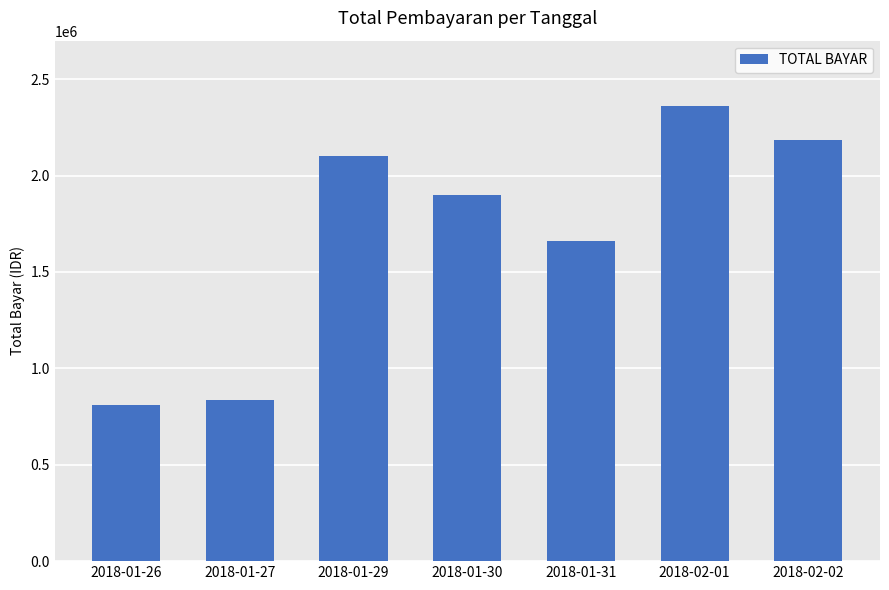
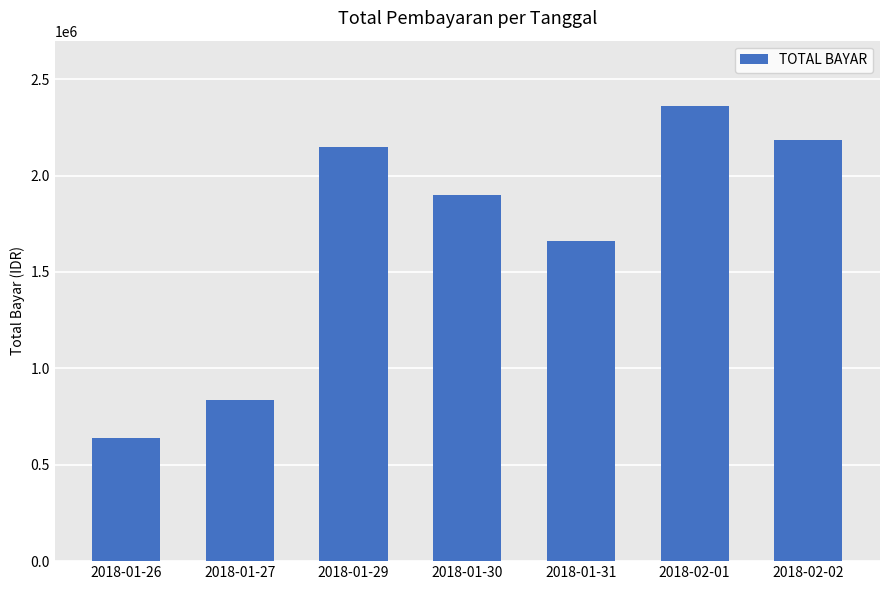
  {
-   "2018-01-26": 810000,
+   "2018-01-26": 640000,
    "2018-01-27": 840000,
-   "2018-01-29": 2100000,
+   "2018-01-29": 2150000,
    "2018-01-30": 1900000,
    "2018-01-31": 1660000,
    "2018-02-01": 2360000,
    "2018-02-02": 2190000
  }
